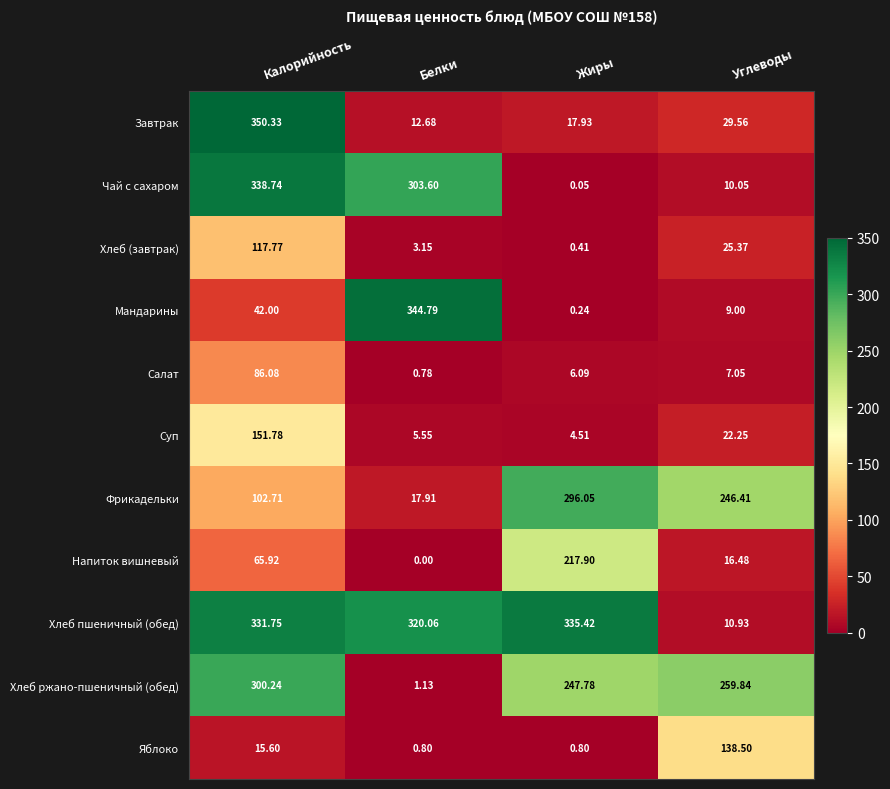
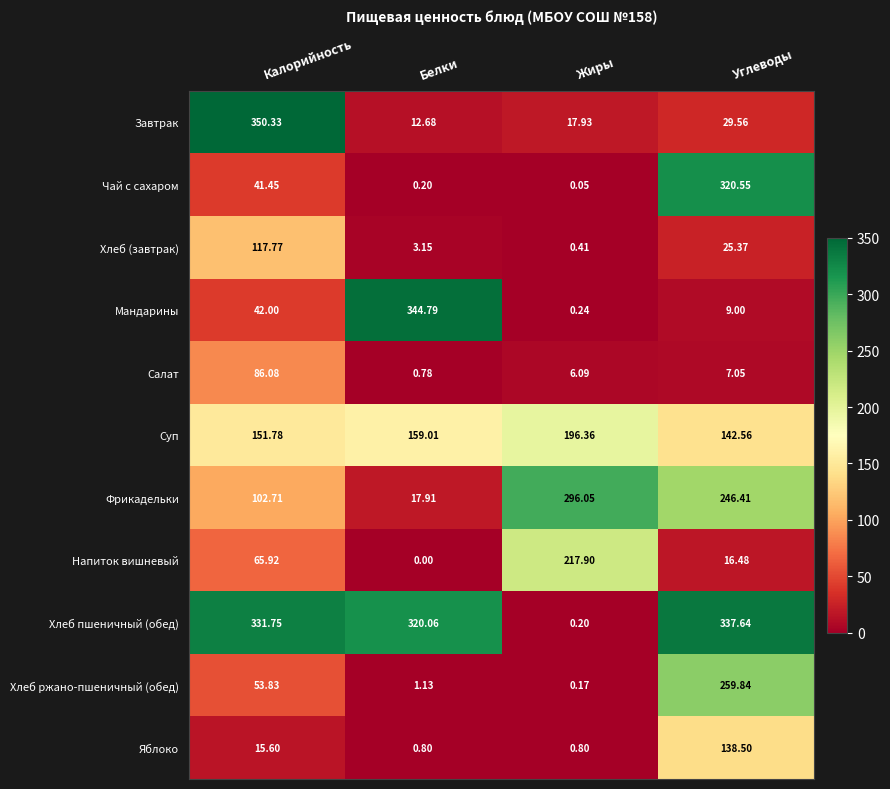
  {
    "Завтрак": {
      "Калорийность": 350.33,
      "Белки": 12.68,
      "Жиры": 17.93,
      "Углеводы": 29.56
    },
    "Чай с сахаром": {
-     "Калорийность": 338.74,
-     "Белки": 303.60,
+     "Калорийность": 41.45,
+     "Белки": 0.20,
      "Жиры": 0.05,
-     "Углеводы": 10.05
+     "Углеводы": 320.55
    },
    "Хлеб (завтрак)": {
      "Калорийность": 117.77,
      "Белки": 3.15,
      "Жиры": 0.41,
      "Углеводы": 25.37
    },
    "Мандарины": {
      "Калорийность": 42.00,
      "Белки": 344.79,
      "Жиры": 0.24,
      "Углеводы": 9.00
    },
    "Салат": {
      "Калорийность": 86.08,
      "Белки": 0.78,
      "Жиры": 6.09,
      "Углеводы": 7.05
    },
    "Суп": {
      "Калорийность": 151.78,
-     "Белки": 5.55,
-     "Жиры": 4.51,
-     "Углеводы": 22.25
+     "Белки": 159.01,
+     "Жиры": 196.36,
+     "Углеводы": 142.56
    },
    "Фрикадельки": {
      "Калорийность": 102.71,
      "Белки": 17.91,
      "Жиры": 296.05,
      "Углеводы": 246.41
    },
    "Напиток вишневый": {
      "Калорийность": 65.92,
      "Белки": 0.00,
      "Жиры": 217.90,
      "Углеводы": 16.48
    },
    "Хлеб пшеничный (обед)": {
      "Калорийность": 331.75,
      "Белки": 320.06,
-     "Жиры": 335.42,
-     "Углеводы": 10.93
+     "Жиры": 0.20,
+     "Углеводы": 337.64
    },
    "Хлеб ржано-пшеничный (обед)": {
-     "Калорийность": 300.24,
+     "Калорийность": 53.83,
      "Белки": 1.13,
-     "Жиры": 247.78,
+     "Жиры": 0.17,
      "Углеводы": 259.84
    },
    "Яблоко": {
      "Калорийность": 15.60,
      "Белки": 0.80,
      "Жиры": 0.80,
      "Углеводы": 138.50
    }
  }
